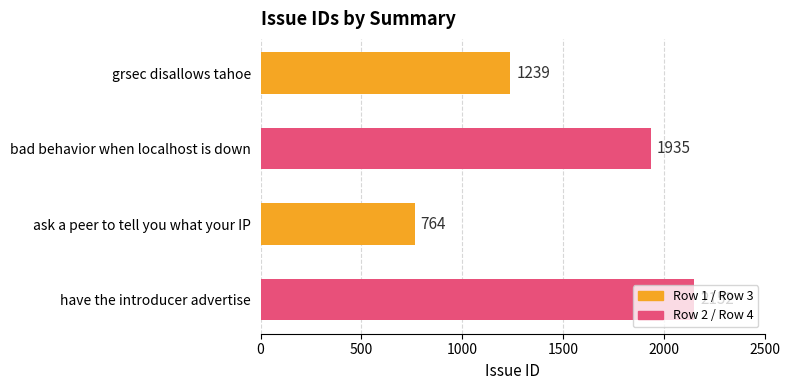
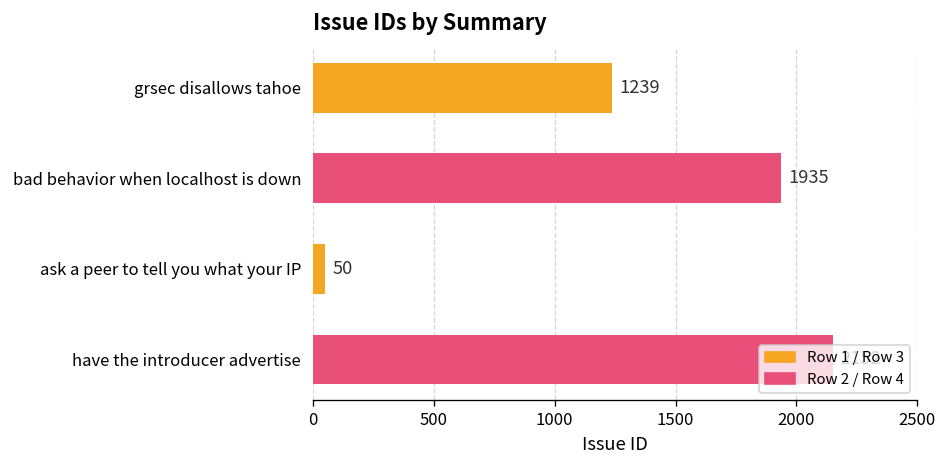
  {
    "grsec disallows tahoe": 1239,
    "bad behavior when localhost is down": 1935,
-   "ask a peer to tell you what your IP": 764
+   "ask a peer to tell you what your IP": 50
  }
